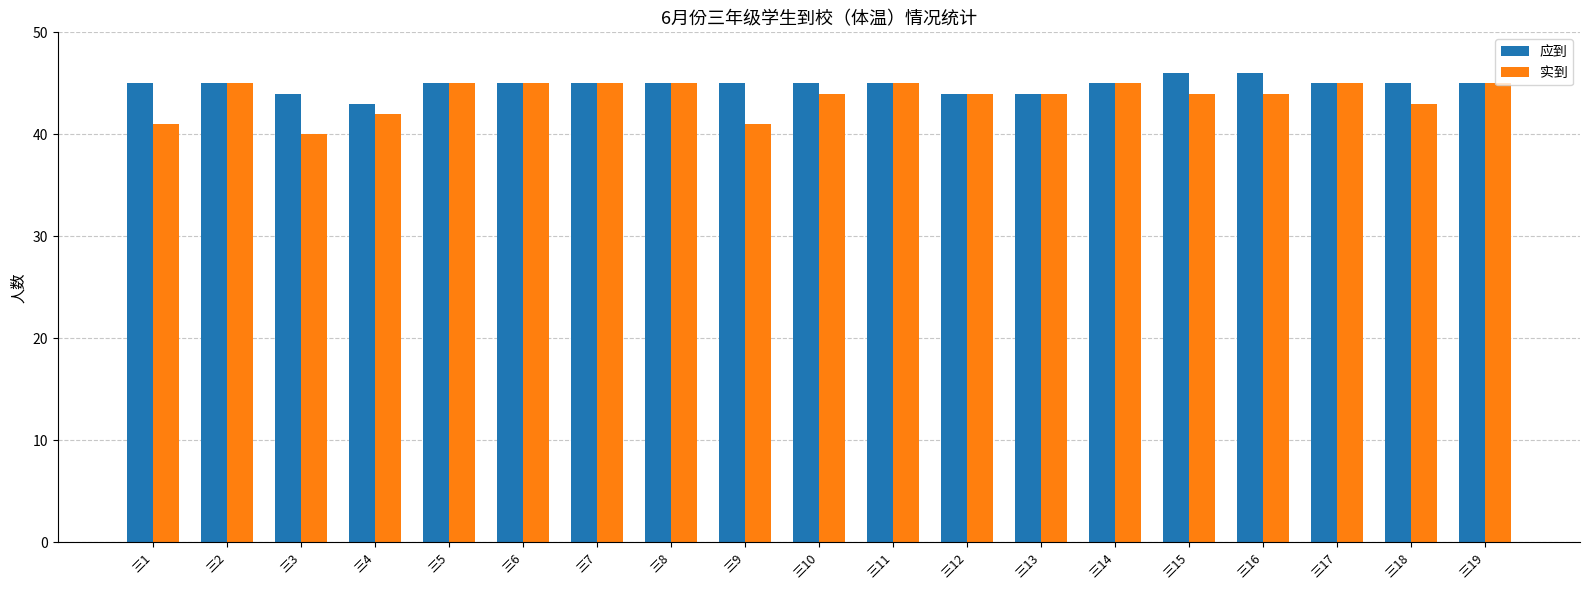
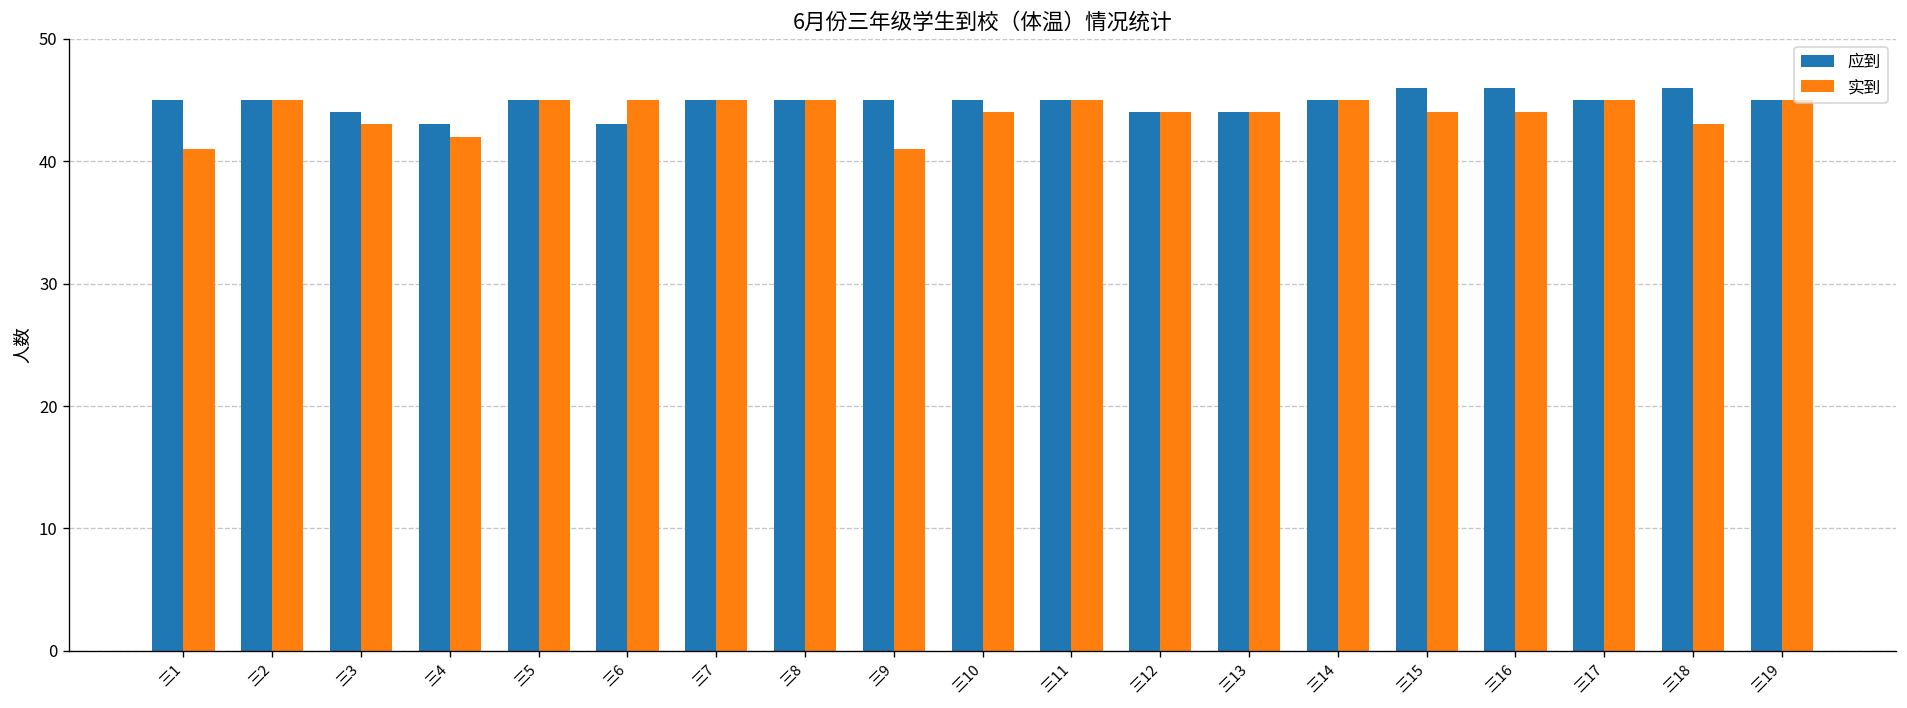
  {
    "应到": {
      "三1": 45,
      "三2": 45,
      "三3": 44,
      "三4": 43,
      "三5": 45,
-     "三6": 45,
+     "三6": 43,
      "三7": 45,
      "三8": 45,
      "三9": 45,
      "三10": 45,
      "三11": 45,
      "三12": 44,
      "三13": 44,
      "三14": 45,
      "三15": 46,
      "三16": 46,
      "三17": 45,
-     "三18": 45,
+     "三18": 46,
      "三19": 45
    },
    "实到": {
      "三1": 41,
      "三2": 45,
-     "三3": 40,
+     "三3": 43,
      "三4": 42,
      "三5": 45,
      "三6": 45,
      "三7": 45,
      "三8": 45,
      "三9": 41,
      "三10": 44,
      "三11": 45,
      "三12": 44,
      "三13": 44,
      "三14": 45,
      "三15": 44,
      "三16": 44,
      "三17": 45,
      "三18": 43
    }
  }
